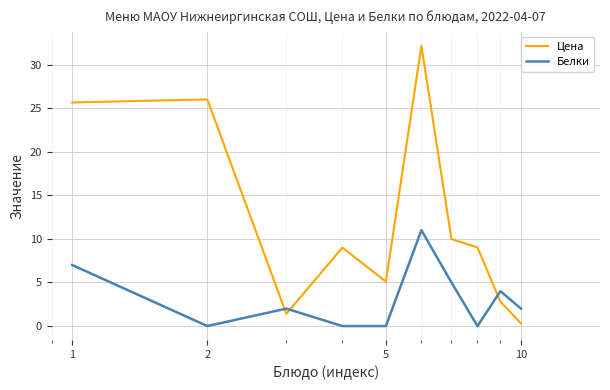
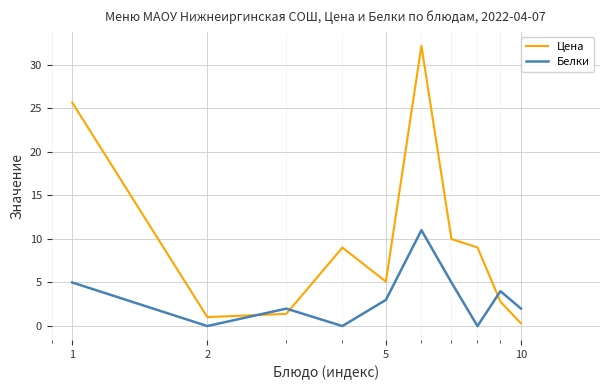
  {
    "Цена": {
      "1": 26,
-     "2": 26,
+     "2": 1,
      "5": 5,
      "10": 0
    },
    "Белки": {
-     "1": 7,
+     "1": 5,
      "2": 0,
-     "5": 0,
+     "5": 3,
      "10": 2
    }
  }
